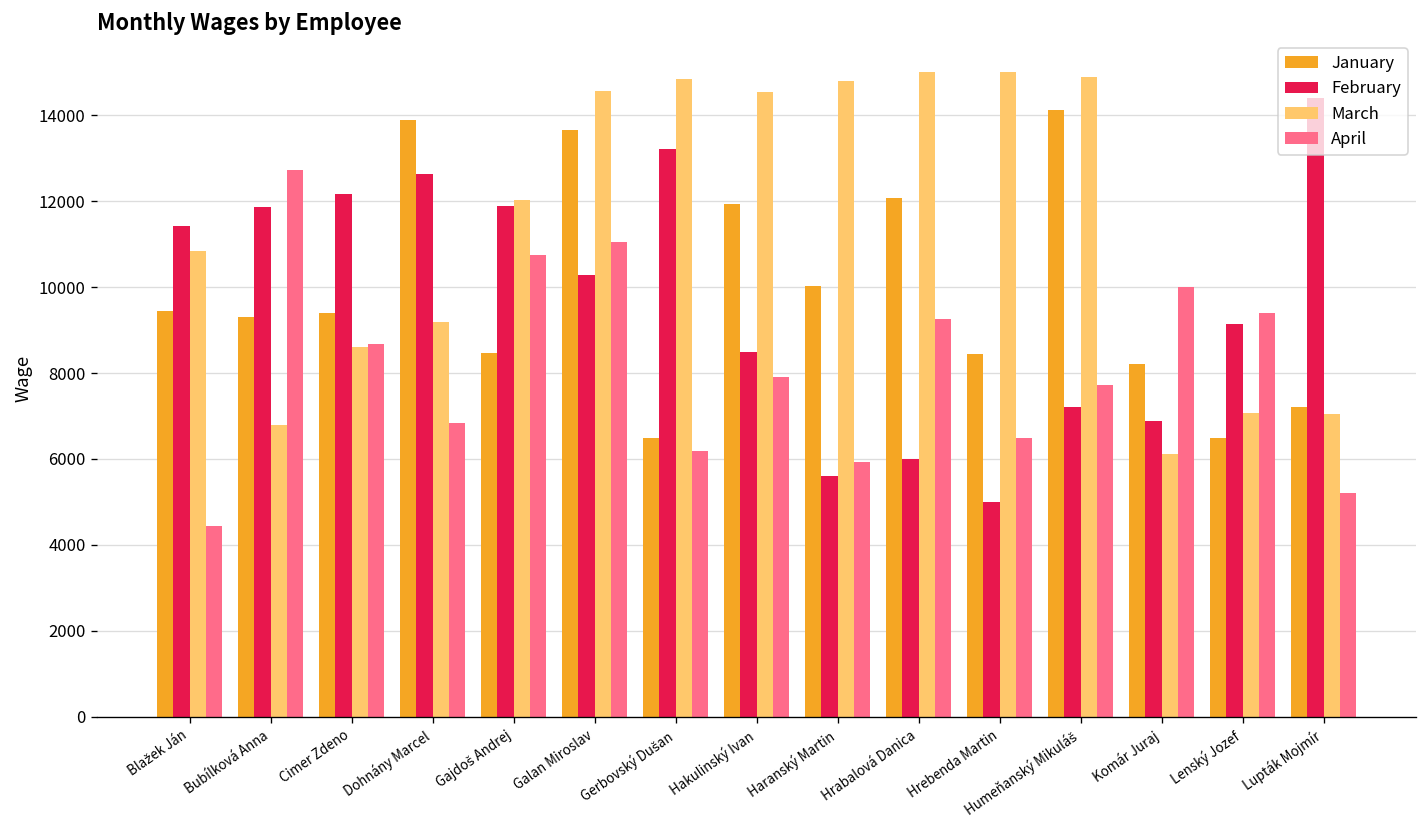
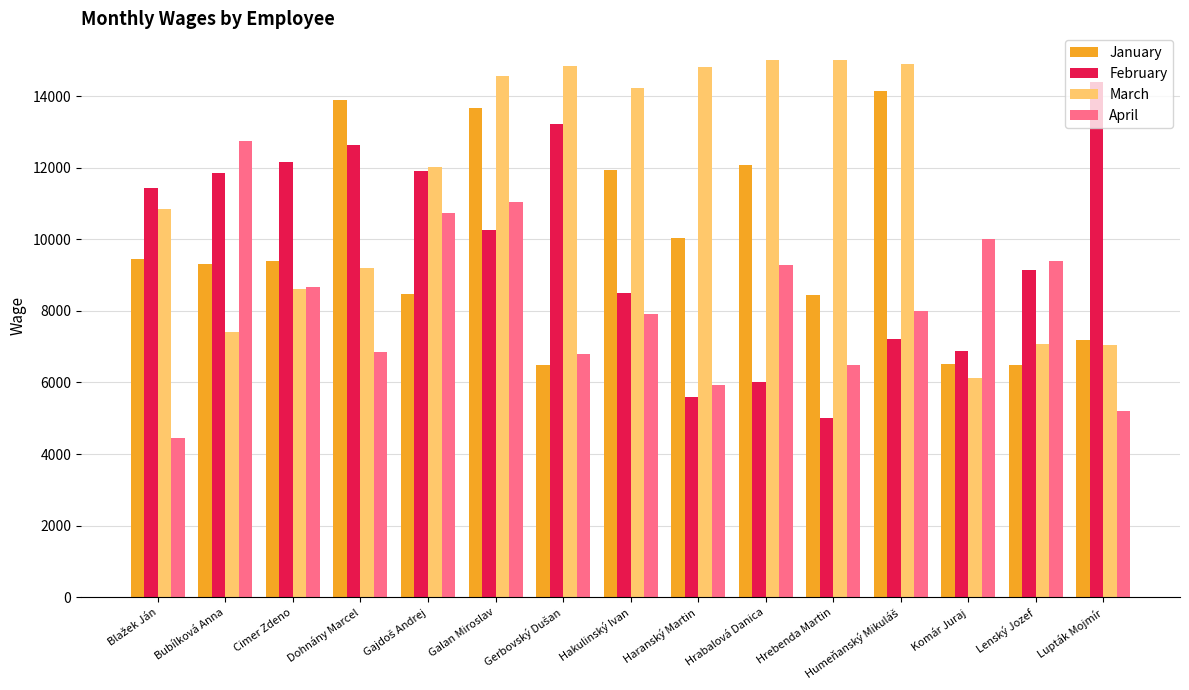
  {
    "January": {
      "Blažek Ján": 9400,
      "Bubílková Anna": 9300,
      "Cimer Zdeno": 9400,
      "Dohnány Marcel": 13900,
      "Gajdoš Andrej": 8500,
      "Galan Miroslav": 13700,
      "Gerbovský Dušan": 6500,
      "Hakulinský Ivan": 11900,
      "Haranský Martin": 10000,
      "Hrabalová Danica": 12100,
      "Hrebenda Martin": 8400,
      "Humeňanský Mikuláš": 14100,
-     "Komár Juraj": 8200,
+     "Komár Juraj": 6500,
      "Lenský Jozef": 6500,
      "Lupták Mojmír": 7200
    },
    "February": {
      "Blažek Ján": 11400,
      "Bubílková Anna": 11900,
      "Cimer Zdeno": 12200,
      "Dohnány Marcel": 12600,
      "Gajdoš Andrej": 11900,
      "Galan Miroslav": 10300,
      "Gerbovský Dušan": 13200,
      "Hakulinský Ivan": 8500,
      "Haranský Martin": 5600,
      "Hrabalová Danica": 6000,
      "Hrebenda Martin": 5000,
      "Humeňanský Mikuláš": 7200,
      "Komár Juraj": 6900,
      "Lenský Jozef": 9100
    },
    "March": {
      "Blažek Ján": 10800,
-     "Bubílková Anna": 6800,
+     "Bubílková Anna": 7400,
      "Cimer Zdeno": 8600,
      "Dohnány Marcel": 9200,
      "Gajdoš Andrej": 12000,
      "Galan Miroslav": 14600,
      "Gerbovský Dušan": 14900,
-     "Hakulinský Ivan": 14500,
+     "Hakulinský Ivan": 14200,
      "Haranský Martin": 14800,
      "Hrabalová Danica": 15000,
      "Hrebenda Martin": 15000,
      "Humeňanský Mikuláš": 14900,
      "Komár Juraj": 6100,
      "Lenský Jozef": 7100,
      "Lupták Mojmír": 7000
    },
    "April": {
      "Blažek Ján": 4400,
      "Bubílková Anna": 12700,
      "Cimer Zdeno": 8700,
      "Dohnány Marcel": 6800,
      "Gajdoš Andrej": 10700,
      "Galan Miroslav": 11000,
-     "Gerbovský Dušan": 6200,
+     "Gerbovský Dušan": 6800,
      "Hakulinský Ivan": 7900,
      "Haranský Martin": 5900,
      "Hrabalová Danica": 9300,
      "Hrebenda Martin": 6500,
-     "Humeňanský Mikuláš": 7700,
+     "Humeňanský Mikuláš": 8000,
      "Komár Juraj": 10000,
      "Lenský Jozef": 9400,
      "Lupták Mojmír": 5200
    }
  }
